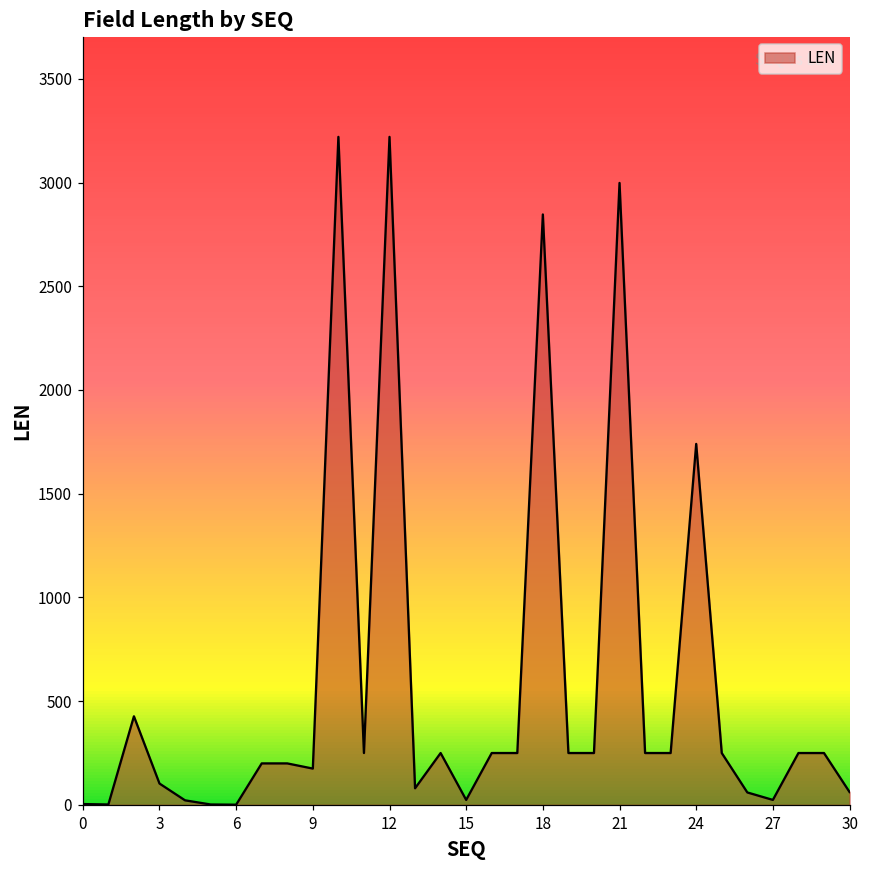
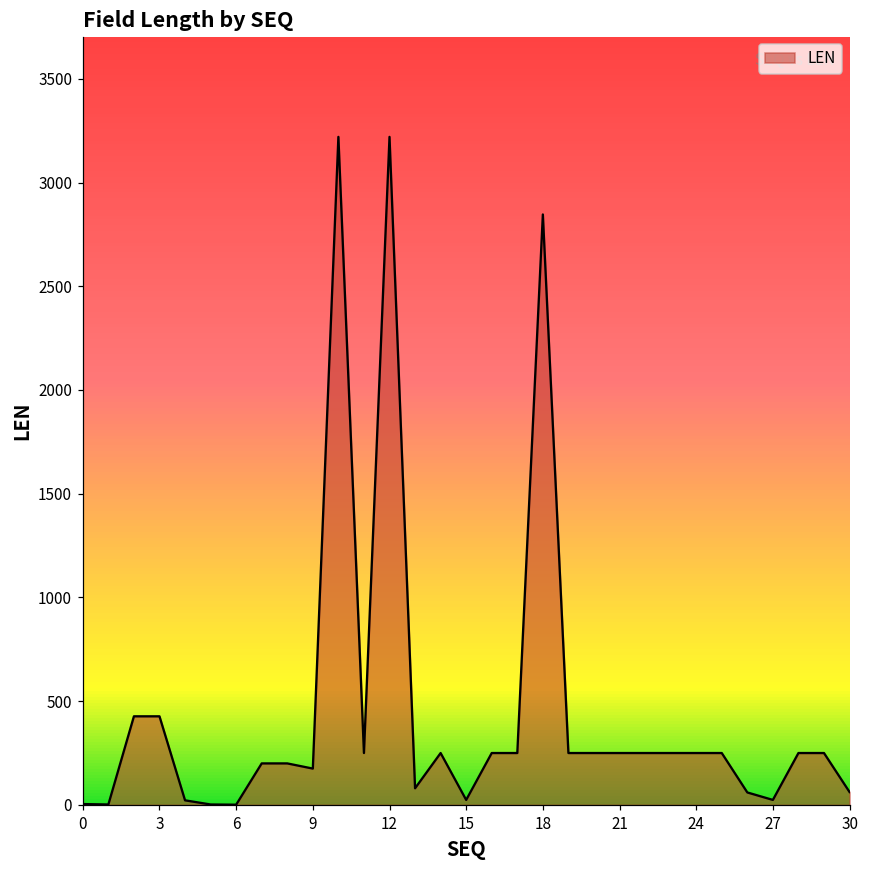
  {
    "0": 0,
-   "3": 100,
+   "3": 430,
    "6": 0,
    "9": 180,
    "12": 3220,
    "15": 20,
    "18": 2850,
-   "21": 3000,
-   "24": 1740,
+   "21": 250,
+   "24": 250,
    "27": 20,
    "30": 60
  }
